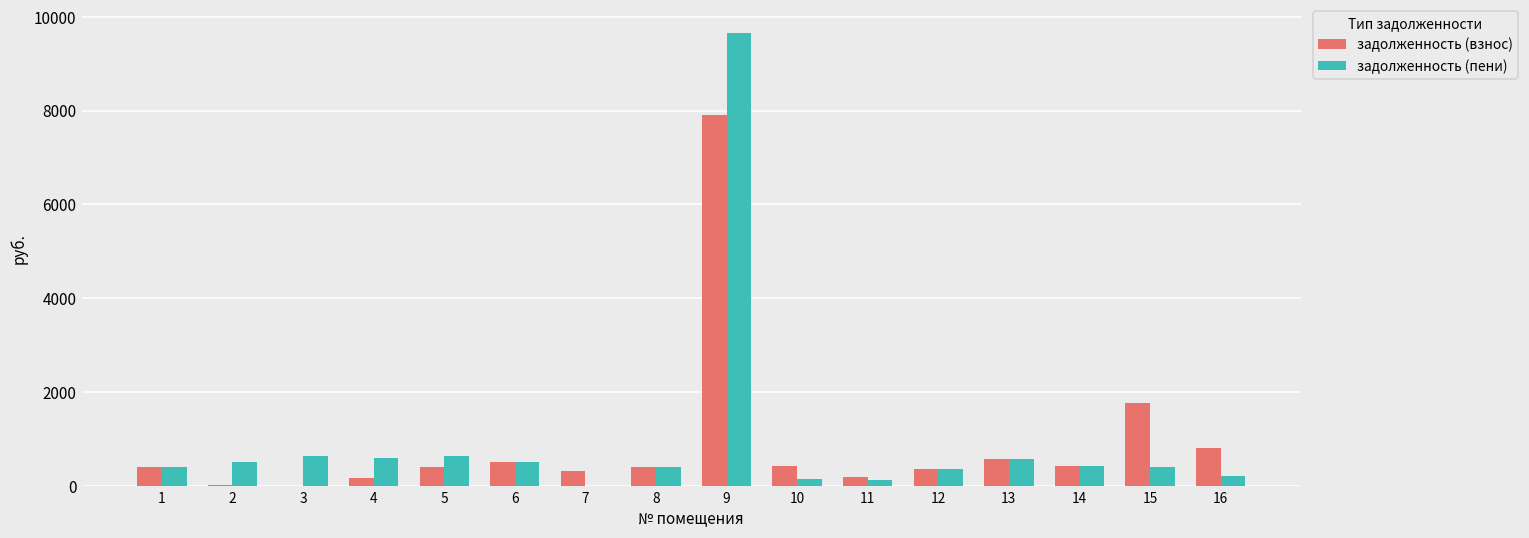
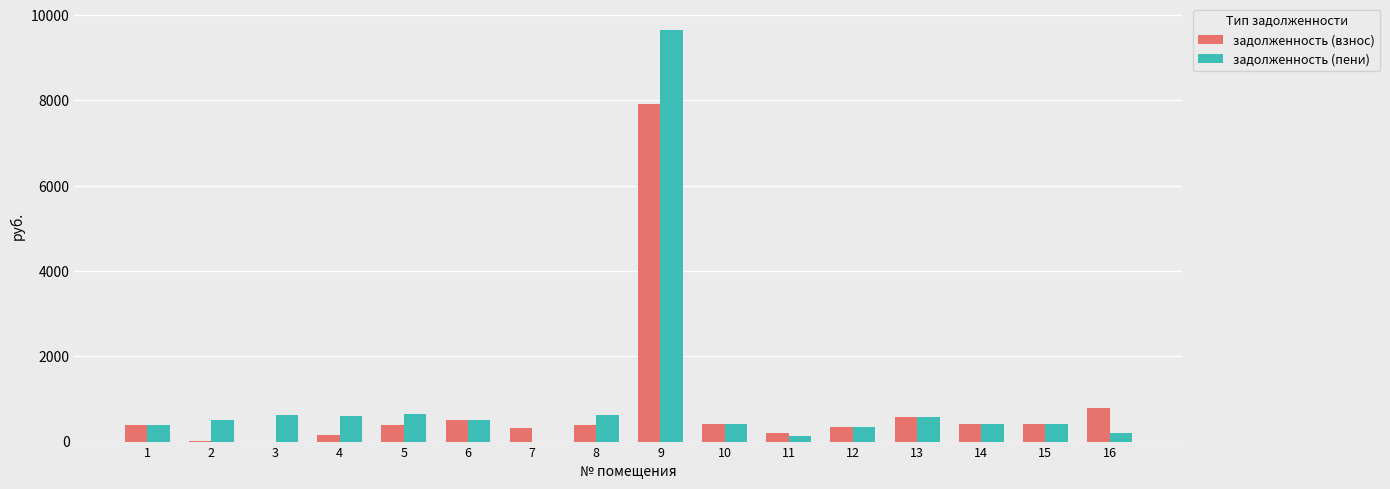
  {
    "задолженность (взнос)": {
      "1": 400,
      "3": 0,
      "4": 200,
      "5": 400,
      "6": 500,
      "7": 300,
      "8": 400,
      "9": 7900,
      "10": 400,
      "11": 200,
      "12": 300,
      "13": 600,
      "14": 400,
-     "15": 1800,
+     "15": 400,
      "16": 800
    },
    "задолженность (пени)": {
      "1": 400,
      "2": 500,
      "3": 600,
      "4": 600,
      "5": 600,
      "6": 500,
      "7": 0,
-     "8": 400,
+     "8": 600,
      "9": 9600,
-     "10": 100,
+     "10": 400,
      "11": 100,
      "12": 300,
      "13": 600,
      "14": 400,
      "15": 400,
      "16": 200
    }
  }
